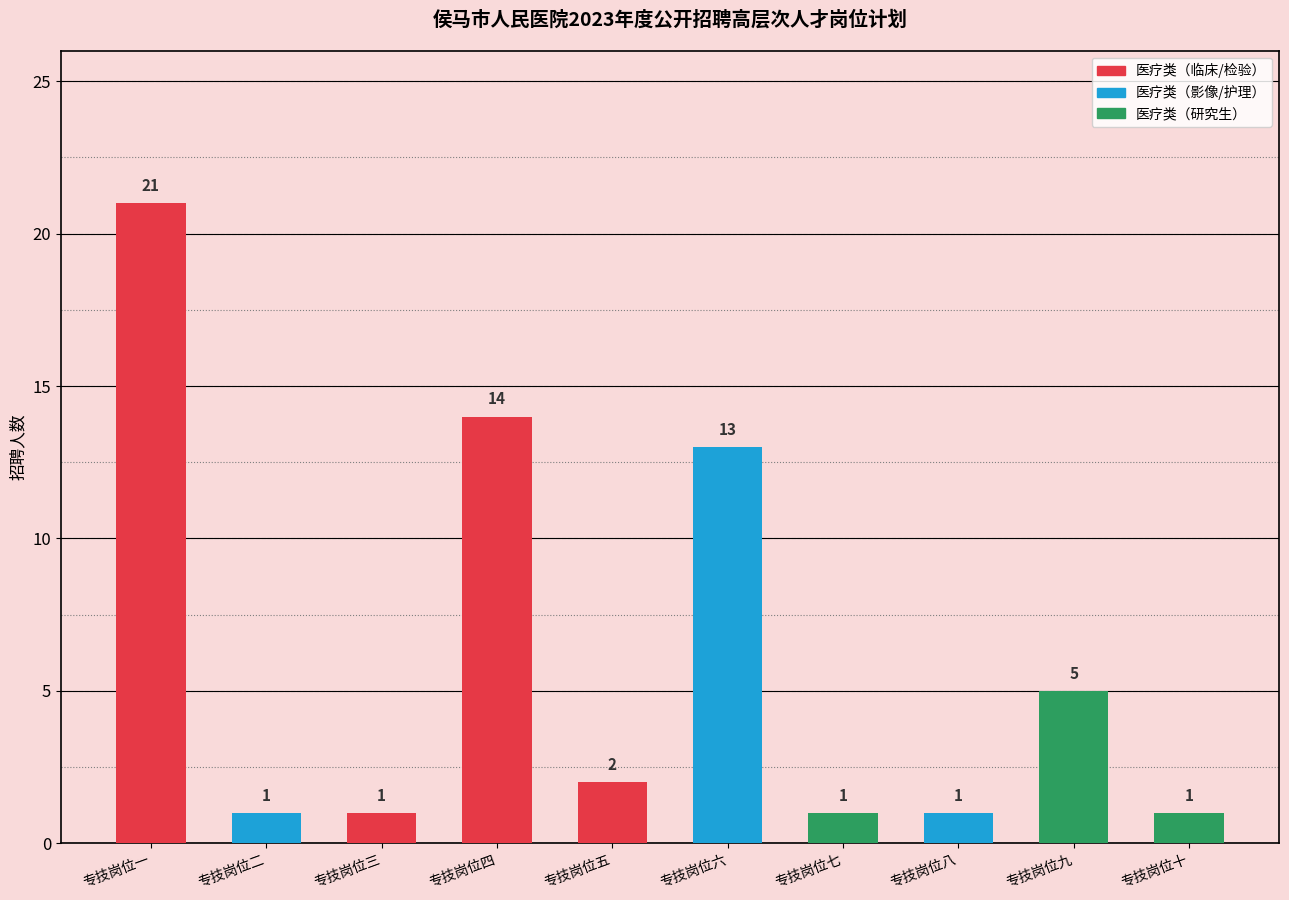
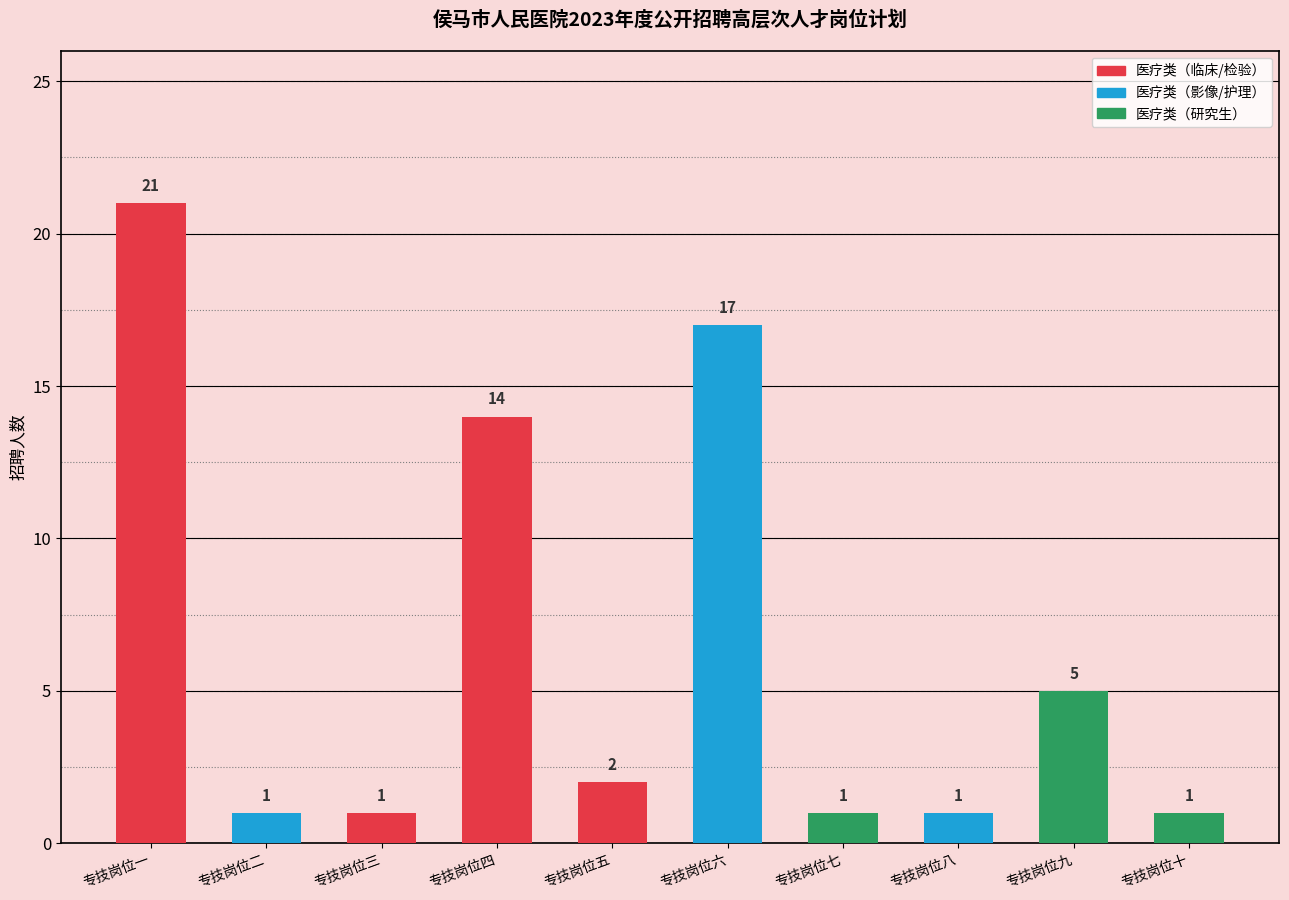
  {
    "专技岗位一": 21,
    "专技岗位二": 1,
    "专技岗位三": 1,
    "专技岗位四": 14,
    "专技岗位五": 2,
-   "专技岗位六": 13,
+   "专技岗位六": 17,
    "专技岗位七": 1,
    "专技岗位八": 1,
    "专技岗位九": 5,
    "专技岗位十": 1
  }
